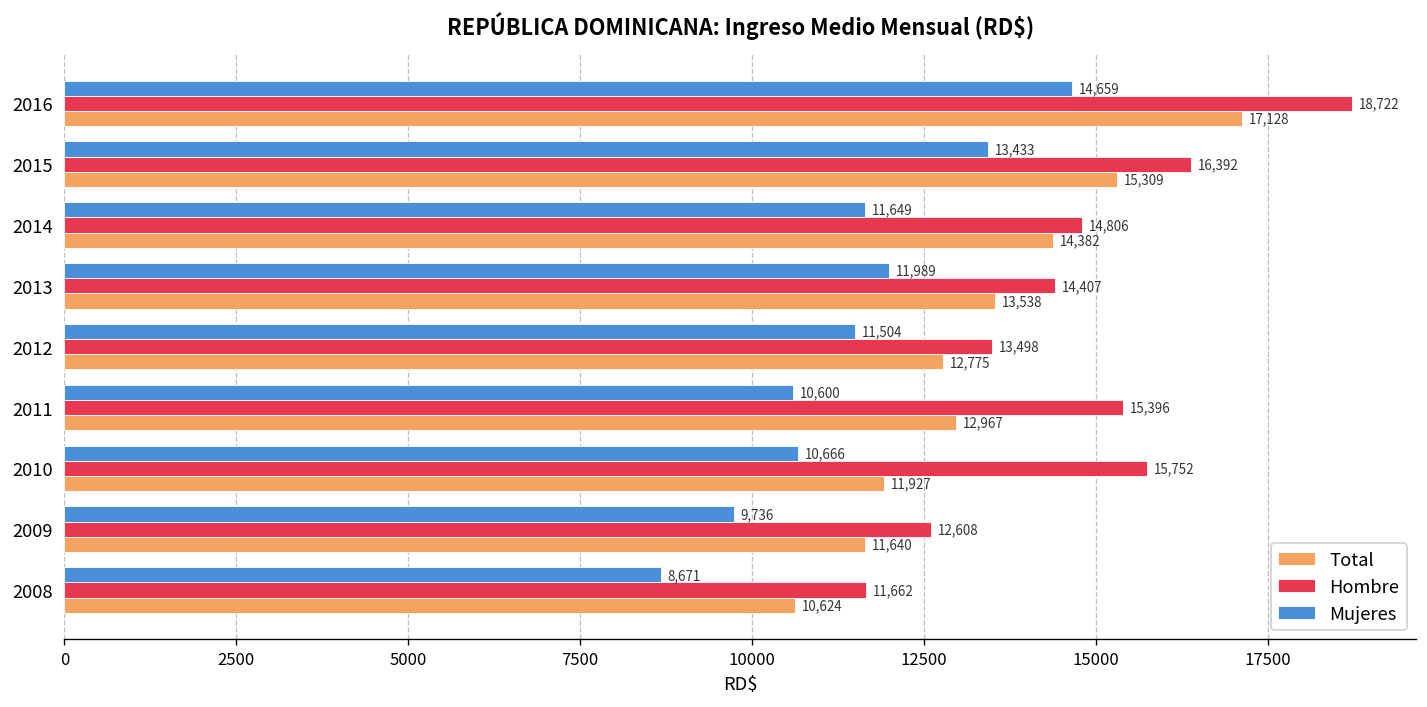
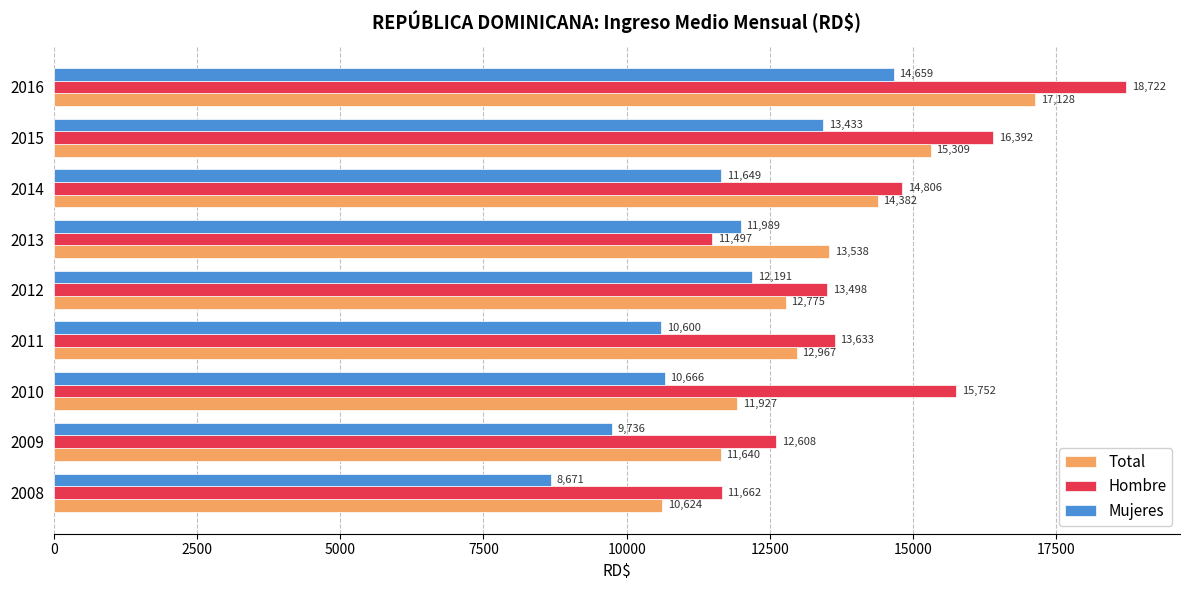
  {
    "Total": {
      "2016": "17,128",
      "2015": "15,309",
      "2014": "14,382",
      "2013": "13,538",
      "2012": "12,775",
      "2011": "12,967",
      "2010": "11,927",
      "2009": "11,640",
      "2008": "10,624"
    },
    "Hombre": {
      "2016": "18,722",
      "2015": "16,392",
      "2014": "14,806",
-     "2013": "14,407",
+     "2013": "11,497",
      "2012": "13,498",
-     "2011": "15,396",
+     "2011": "13,633",
      "2010": "15,752",
      "2009": "12,608",
      "2008": "11,662"
    },
    "Mujeres": {
      "2016": "14,659",
      "2015": "13,433",
      "2014": "11,649",
      "2013": "11,989",
-     "2012": "11,504",
+     "2012": "12,191",
      "2011": "10,600",
      "2010": "10,666",
      "2009": "9,736",
      "2008": "8,671"
    }
  }
